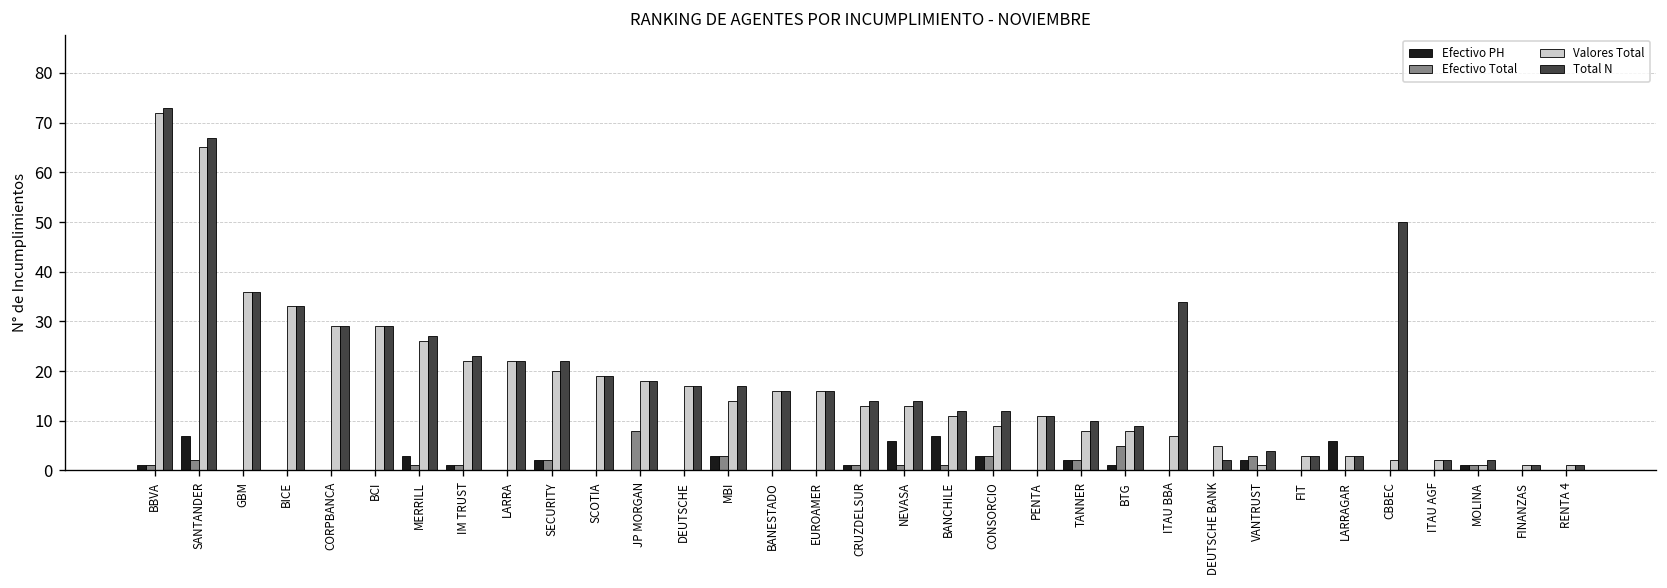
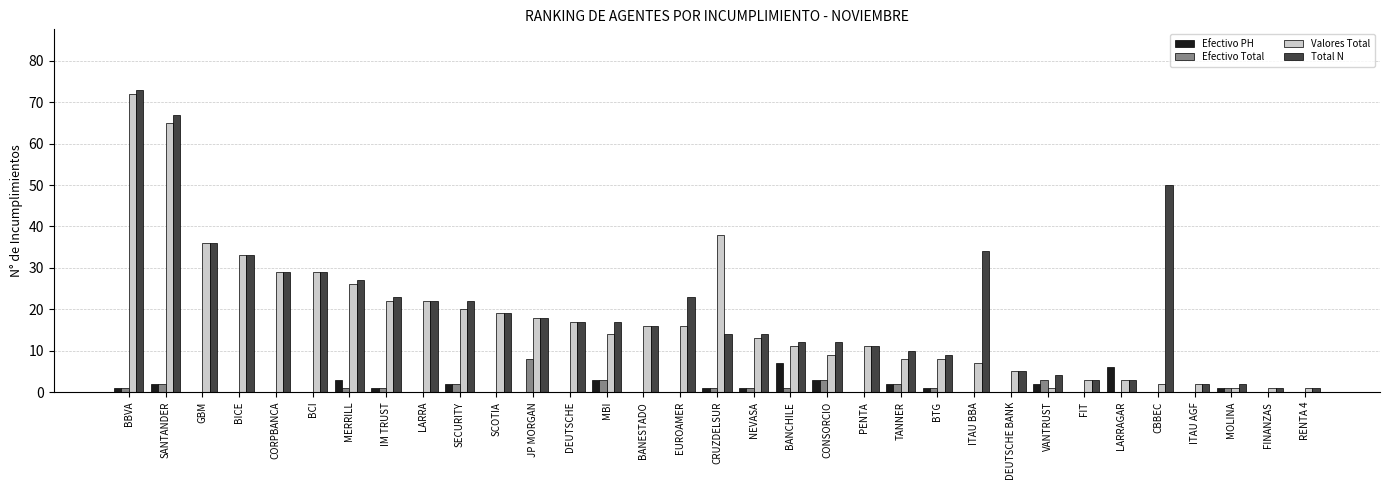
  {
    "Efectivo PH": {
      "BBVA": 1,
-     "SANTANDER": 7,
+     "SANTANDER": 2,
      "GBM": 0,
      "BICE": 0,
      "CORPBANCA": 0,
      "BCI": 0,
      "MERRILL": 3,
      "IM TRUST": 1,
      "LARRA": 0,
      "SECURITY": 2,
      "SCOTIA": 0,
      "JP MORGAN": 0,
      "DEUTSCHE": 0,
      "MBI": 3,
      "BANESTADO": 0,
      "EUROAMER": 0,
      "CRUZDELSUR": 1,
-     "NEVASA": 6,
+     "NEVASA": 1,
      "BANCHILE": 7,
      "CONSORCIO": 3,
      "PENTA": 0,
      "TANNER": 2,
      "BTG": 1,
      "ITAU BBA": 0,
      "DEUTSCHE BANK": 0,
      "VANTRUST": 2,
      "FIT": 0,
      "LARRAGAR": 6,
      "CBBEC": 0,
      "ITAU AGF": 0,
      "MOLINA": 1,
      "FINANZAS": 0,
      "RENTA 4": 0
    },
    "Efectivo Total": {
      "BBVA": 1,
      "SANTANDER": 2,
      "GBM": 0,
      "BICE": 0,
      "CORPBANCA": 0,
      "BCI": 0,
      "MERRILL": 1,
      "IM TRUST": 1,
      "LARRA": 0,
      "SECURITY": 2,
      "SCOTIA": 0,
      "JP MORGAN": 8,
      "DEUTSCHE": 0,
      "MBI": 3,
      "BANESTADO": 0,
      "EUROAMER": 0,
      "CRUZDELSUR": 1,
      "NEVASA": 1,
      "BANCHILE": 1,
      "CONSORCIO": 3,
      "PENTA": 0,
      "TANNER": 2,
-     "BTG": 5,
+     "BTG": 1,
      "ITAU BBA": 0,
      "DEUTSCHE BANK": 0,
      "VANTRUST": 3,
      "FIT": 0,
      "LARRAGAR": 0,
      "CBBEC": 0,
      "ITAU AGF": 0,
      "MOLINA": 1,
      "FINANZAS": 0,
      "RENTA 4": 0
    },
    "Valores Total": {
      "BBVA": 72,
      "SANTANDER": 65,
      "GBM": 36,
      "BICE": 33,
      "CORPBANCA": 29,
      "BCI": 29,
      "MERRILL": 26,
      "IM TRUST": 22,
      "LARRA": 22,
      "SECURITY": 20,
      "SCOTIA": 19,
      "JP MORGAN": 18,
      "DEUTSCHE": 17,
      "MBI": 14,
      "BANESTADO": 16,
      "EUROAMER": 16,
-     "CRUZDELSUR": 13,
+     "CRUZDELSUR": 38,
      "NEVASA": 13,
      "BANCHILE": 11,
      "CONSORCIO": 9,
      "PENTA": 11,
      "TANNER": 8,
      "BTG": 8,
      "ITAU BBA": 7,
      "DEUTSCHE BANK": 5,
      "VANTRUST": 1,
      "FIT": 3,
      "LARRAGAR": 3,
      "CBBEC": 2,
      "ITAU AGF": 2,
      "MOLINA": 1,
      "FINANZAS": 1,
      "RENTA 4": 1
    },
    "Total N": {
      "BBVA": 73,
      "SANTANDER": 67,
      "GBM": 36,
      "BICE": 33,
      "CORPBANCA": 29,
      "BCI": 29,
      "MERRILL": 27,
      "IM TRUST": 23,
      "LARRA": 22,
      "SECURITY": 22,
      "SCOTIA": 19,
      "JP MORGAN": 18,
      "DEUTSCHE": 17,
      "MBI": 17,
      "BANESTADO": 16,
-     "EUROAMER": 16,
+     "EUROAMER": 23,
      "CRUZDELSUR": 14,
      "NEVASA": 14,
      "BANCHILE": 12,
      "CONSORCIO": 12,
      "PENTA": 11,
      "TANNER": 10,
      "BTG": 9,
      "ITAU BBA": 34,
-     "DEUTSCHE BANK": 2,
+     "DEUTSCHE BANK": 5,
      "VANTRUST": 4,
      "FIT": 3,
      "LARRAGAR": 3,
      "CBBEC": 50,
      "ITAU AGF": 2,
      "MOLINA": 2,
      "FINANZAS": 1,
      "RENTA 4": 1
    }
  }
